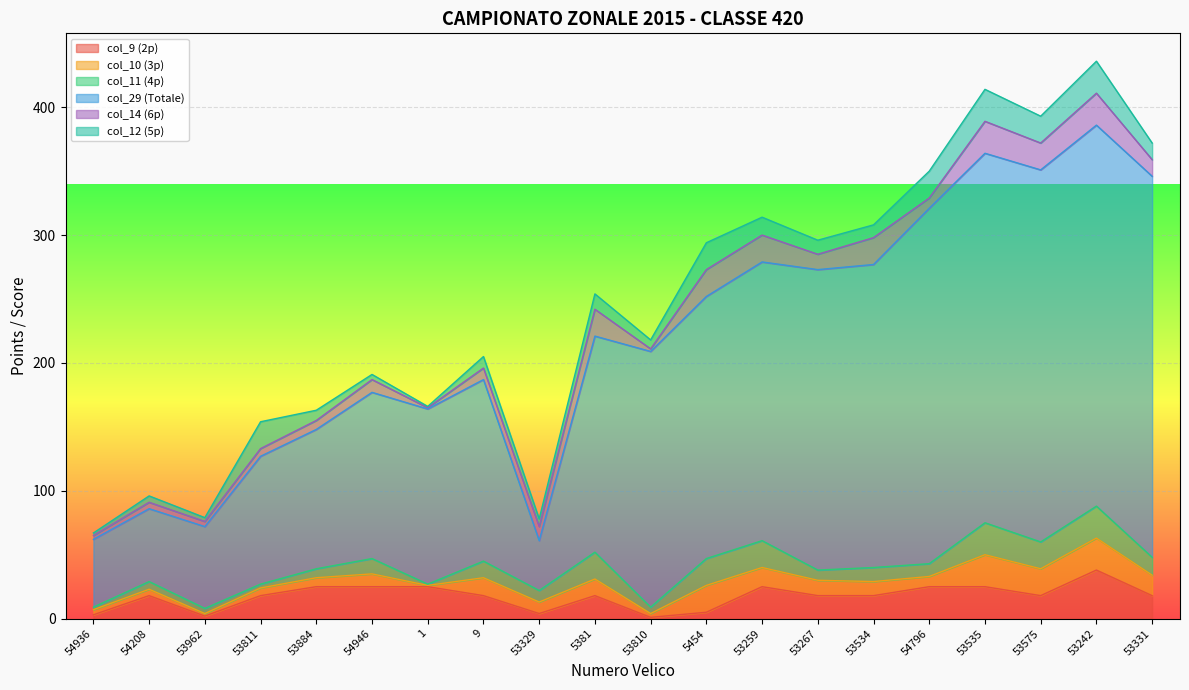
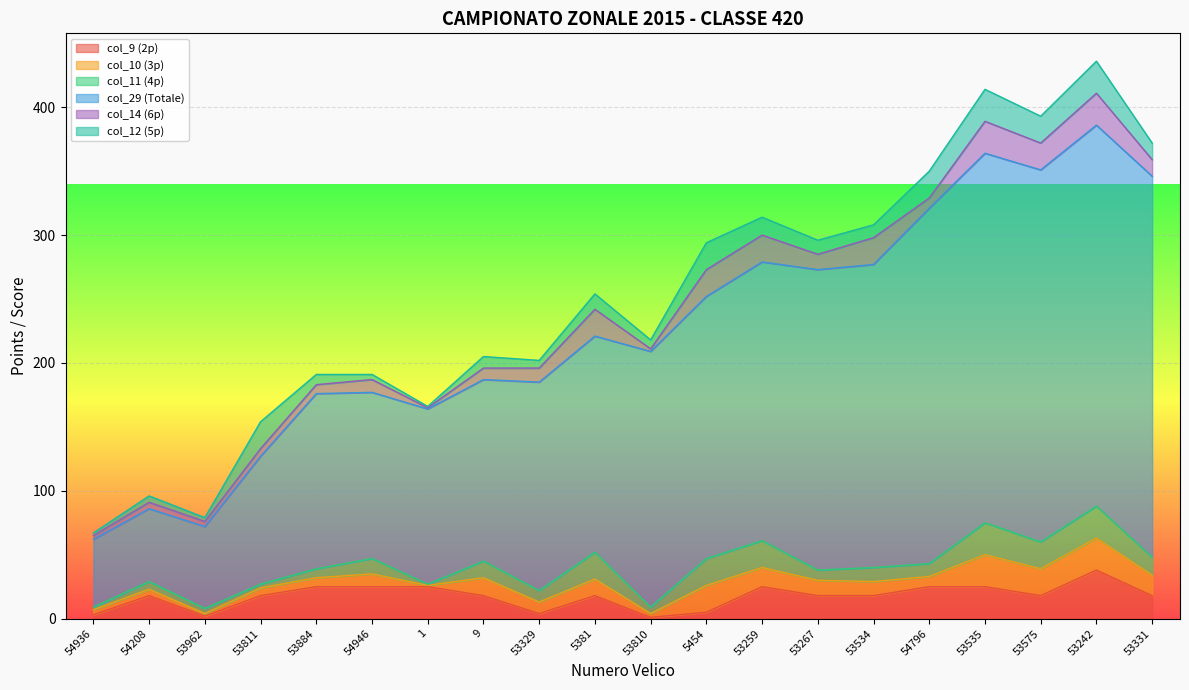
  {
    "col_9 (2p)": {
      "54936": 3,
      "54208": 18,
      "53962": 2,
      "53811": 18,
      "53884": 25,
      "54946": 25,
      "9": 18,
      "53329": 4,
      "5381": 18,
      "53810": 1,
      "5454": 5,
      "53259": 25,
      "53267": 18,
      "53534": 18,
      "54796": 25,
      "53535": 25,
      "53575": 18,
      "53242": 38,
      "53331": 18
    },
    "col_10 (3p)": {
      "54936": 4,
      "54208": 5,
      "53962": 2,
      "53811": 6,
      "53884": 7,
      "54946": 10,
      "9": 14,
      "53329": 9,
      "5381": 13,
      "53810": 3,
      "5454": 21,
      "53259": 15,
      "53267": 12,
      "53534": 11,
      "54796": 8,
      "53535": 25,
      "53575": 21,
      "53242": 25,
      "53331": 16
    },
    "col_29 (Totale)": {
      "54936": 53,
      "54208": 57,
      "53962": 64,
      "53811": 100,
-     "53884": 109,
+     "53884": 137,
      "54946": 130,
      "9": 142,
-     "53329": 39,
+     "53329": 163,
      "5381": 169,
      "5454": 205,
      "53259": 218,
      "53267": 235,
      "53534": 237,
      "54796": 278,
      "53535": 289,
      "53575": 291,
      "53242": 298,
      "53331": 298
    },
    "col_14 (6p)": {
      "54208": 5,
      "53962": 4,
      "53811": 6,
      "53884": 7,
      "54946": 10,
      "9": 9,
      "53329": 11,
      "5381": 21,
      "5454": 21,
      "53259": 21,
      "53267": 12,
      "53534": 21,
      "54796": 8,
      "53535": 25,
      "53575": 21,
      "53242": 25,
      "53331": 13
    }
  }
